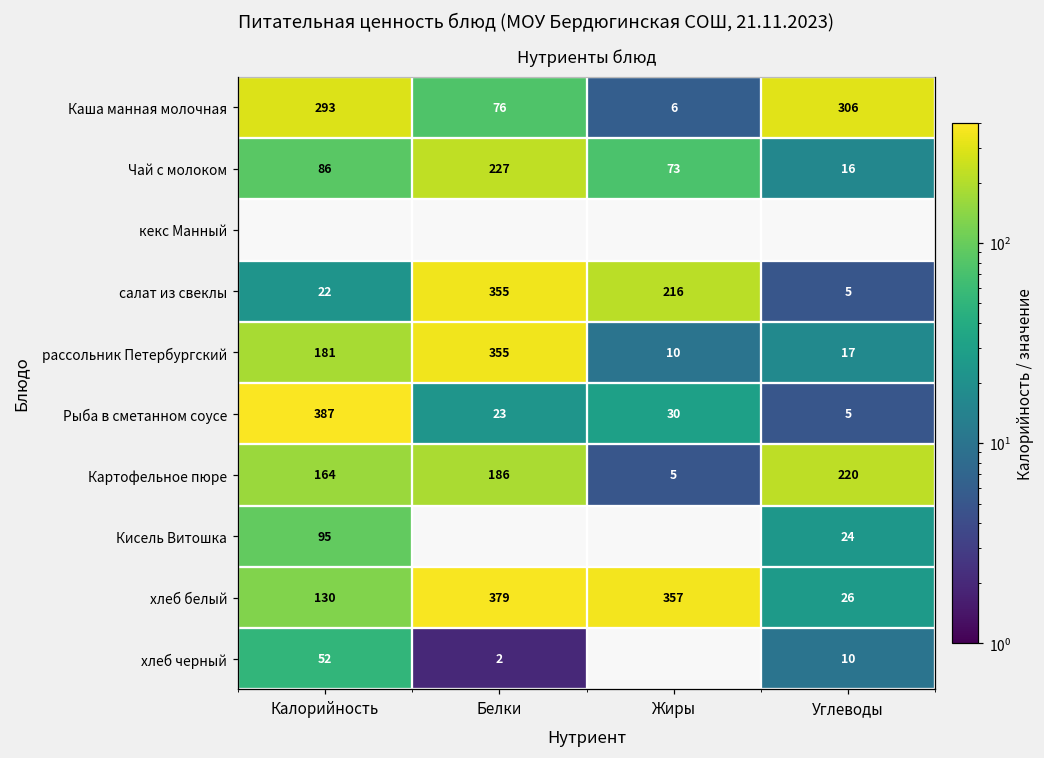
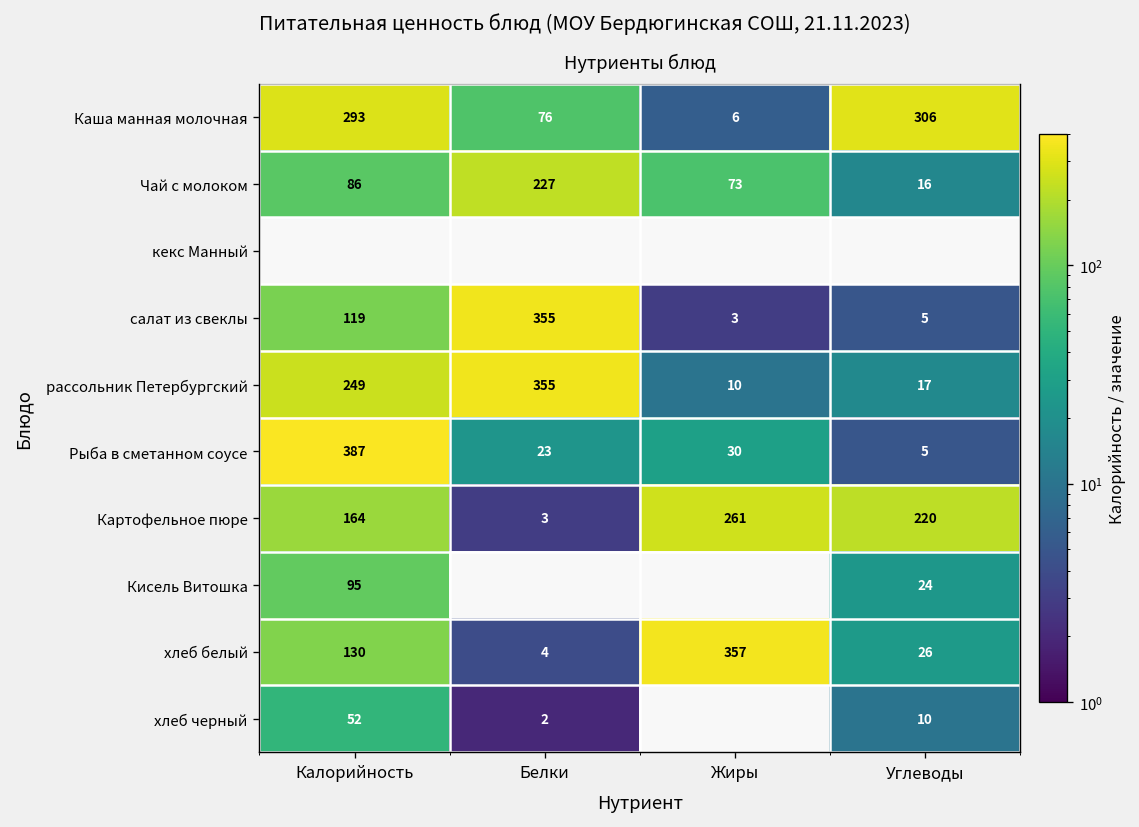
  {
    "Каша манная молочная": {
      "Калорийность": 293,
      "Белки": 76,
      "Жиры": 6,
      "Углеводы": 306
    },
    "Чай с молоком": {
      "Калорийность": 86,
      "Белки": 227,
      "Жиры": 73,
      "Углеводы": 16
    },
    "салат из свеклы": {
-     "Калорийность": 22,
+     "Калорийность": 119,
      "Белки": 355,
-     "Жиры": 216,
+     "Жиры": 3,
      "Углеводы": 5
    },
    "рассольник Петербургский": {
-     "Калорийность": 181,
+     "Калорийность": 249,
      "Белки": 355,
      "Жиры": 10,
      "Углеводы": 17
    },
    "Рыба в сметанном соусе": {
      "Калорийность": 387,
      "Белки": 23,
      "Жиры": 30,
      "Углеводы": 5
    },
    "Картофельное пюре": {
      "Калорийность": 164,
-     "Белки": 186,
-     "Жиры": 5,
+     "Белки": 3,
+     "Жиры": 261,
      "Углеводы": 220
    },
    "Кисель Витошка": {
      "Калорийность": 95,
      "Углеводы": 24
    },
    "хлеб белый": {
      "Калорийность": 130,
-     "Белки": 379,
+     "Белки": 4,
      "Жиры": 357,
      "Углеводы": 26
    },
    "хлеб черный": {
      "Калорийность": 52,
      "Белки": 2,
      "Углеводы": 10
    }
  }
